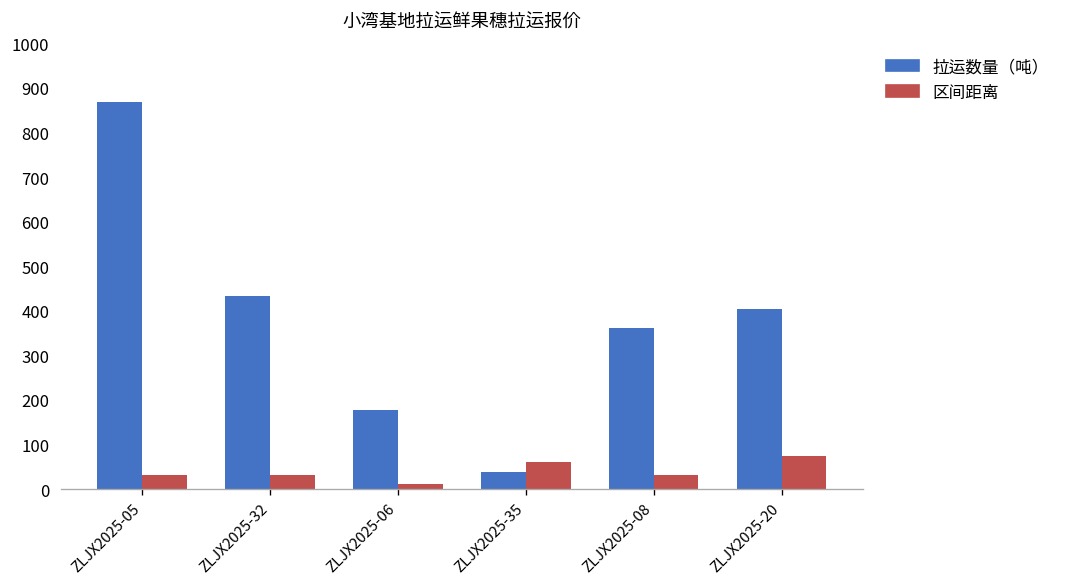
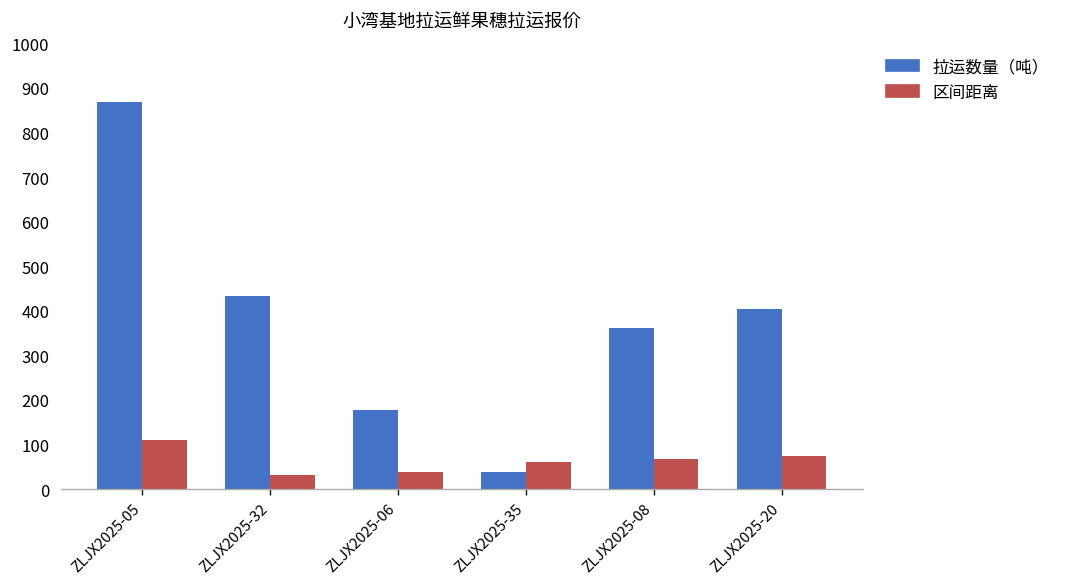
  {
    "拉运数量（吨）": {
      "ZLJX2025-05": 870,
      "ZLJX2025-32": 430,
      "ZLJX2025-06": 180,
      "ZLJX2025-35": 40,
      "ZLJX2025-08": 360,
      "ZLJX2025-20": 400
    },
    "区间距离": {
-     "ZLJX2025-05": 30,
+     "ZLJX2025-05": 110,
      "ZLJX2025-32": 30,
-     "ZLJX2025-06": 10,
+     "ZLJX2025-06": 40,
      "ZLJX2025-35": 60,
-     "ZLJX2025-08": 30,
+     "ZLJX2025-08": 70,
      "ZLJX2025-20": 80
    }
  }
